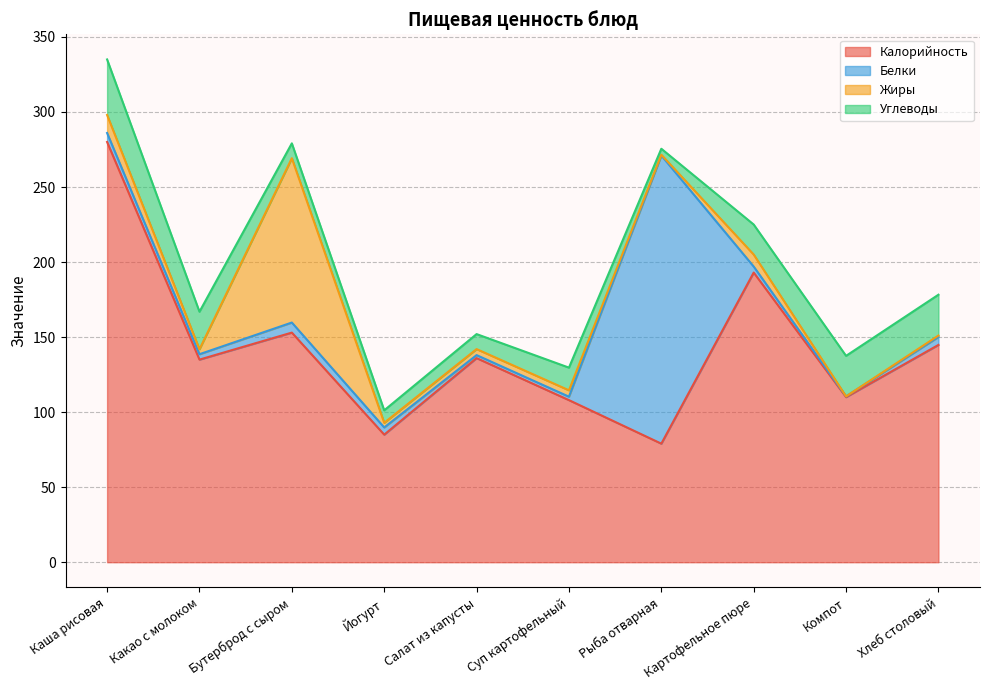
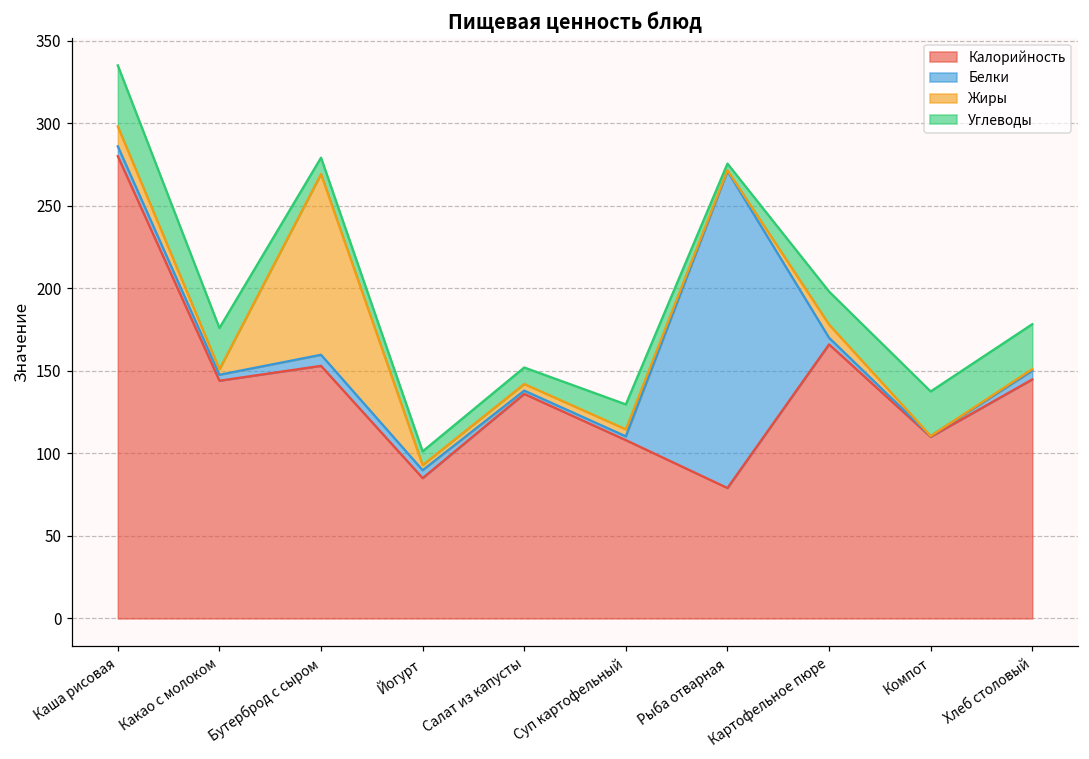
  {
    "Калорийность": {
      "Каша рисовая": 280,
-     "Какао с молоком": 135,
+     "Какао с молоком": 144,
      "Бутерброд с сыром": 153,
      "Йогурт": 85,
      "Салат из капусты": 136,
      "Суп картофельный": 108,
      "Рыба отварная": 79,
-     "Картофельное пюре": 193,
+     "Картофельное пюре": 166,
      "Хлеб столовый": 145
    },
    "Белки": {
      "Каша рисовая": 6,
      "Какао с молоком": 4,
      "Бутерброд с сыром": 7,
      "Йогурт": 5,
      "Салат из капусты": 2,
      "Суп картофельный": 2,
      "Картофельное пюре": 4
    },
    "Жиры": {
      "Каша рисовая": 12,
      "Какао с молоком": 3,
      "Бутерброд с сыром": 110,
      "Йогурт": 3,
      "Салат из капусты": 4,
      "Суп картофельный": 4,
      "Картофельное пюре": 8
    },
    "Углеводы": {
      "Каша рисовая": 37,
      "Какао с молоком": 25,
      "Бутерброд с сыром": 10,
      "Йогурт": 8,
      "Салат из капусты": 10,
      "Суп картофельный": 15,
      "Рыба отварная": 4,
      "Картофельное пюре": 20,
      "Компот": 27,
      "Хлеб столовый": 27
    }
  }
